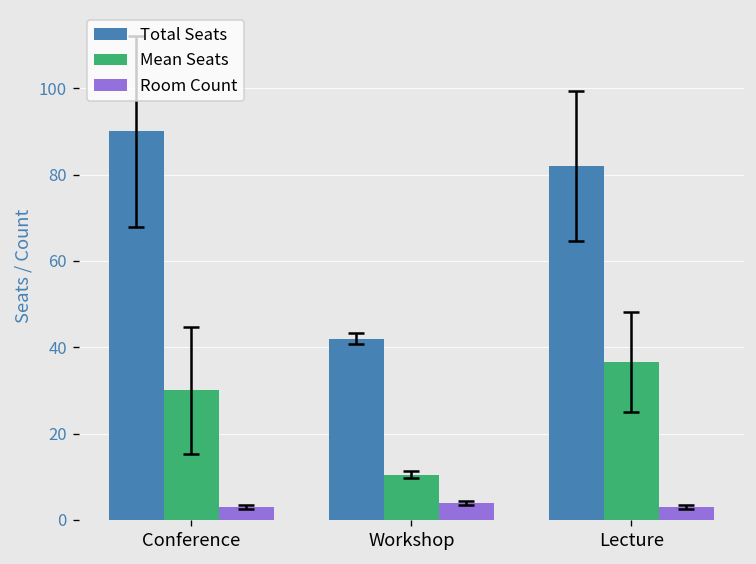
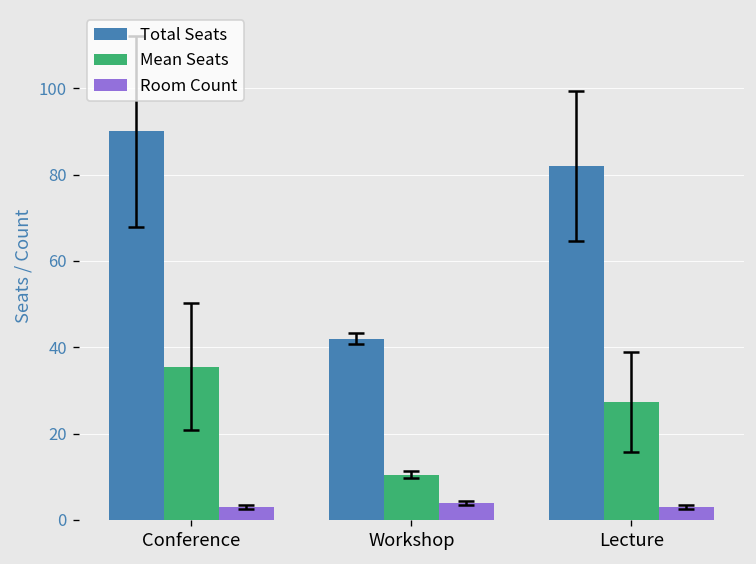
  {
    "Mean Seats": {
-     "Conference": 30,
+     "Conference": 36,
      "Workshop": 11,
-     "Lecture": 37
+     "Lecture": 27
    },
    "Room Count": {
      "Conference": 3,
      "Workshop": 4,
      "Lecture": 3
    }
  }
